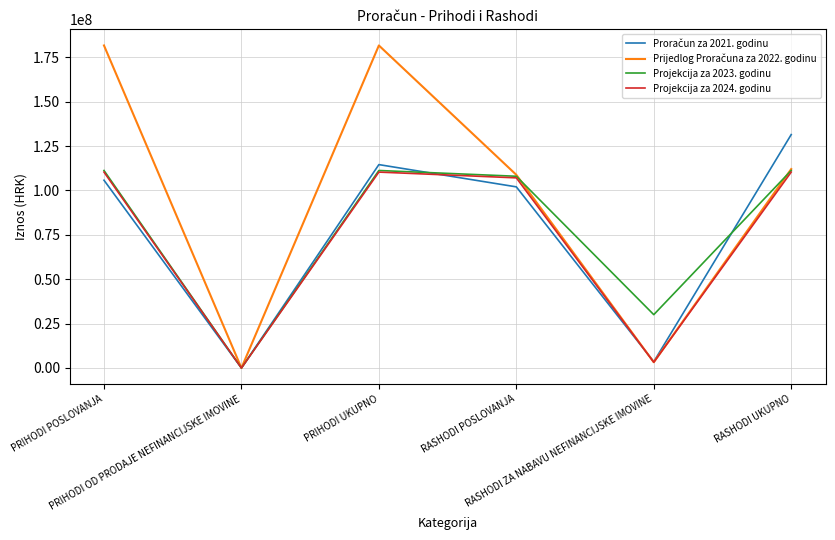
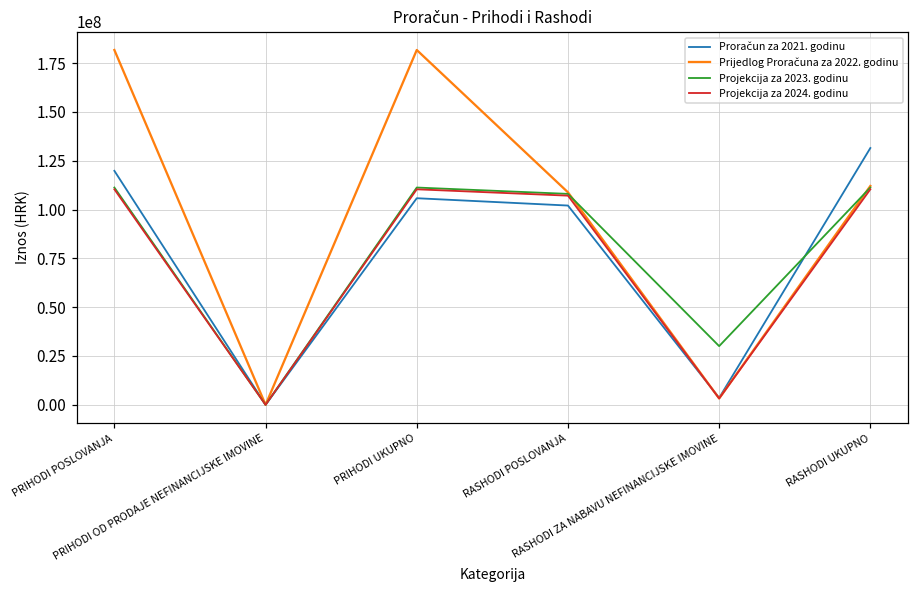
  {
    "Proračun za 2021. godinu": {
-     "PRIHODI POSLOVANJA": 106000000,
-     "PRIHODI UKUPNO": 115000000,
+     "PRIHODI POSLOVANJA": 120000000,
+     "PRIHODI UKUPNO": 106000000,
      "RASHODI POSLOVANJA": 102000000,
      "RASHODI UKUPNO": 131000000
    },
    "Prijedlog Proračuna za 2022. godinu": {
      "PRIHODI POSLOVANJA": 182000000,
      "PRIHODI UKUPNO": 182000000
    },
    "Projekcija za 2023. godinu": {
      "RASHODI ZA NABAVU NEFINANCIJSKE IMOVINE": 30000000
    }
  }
